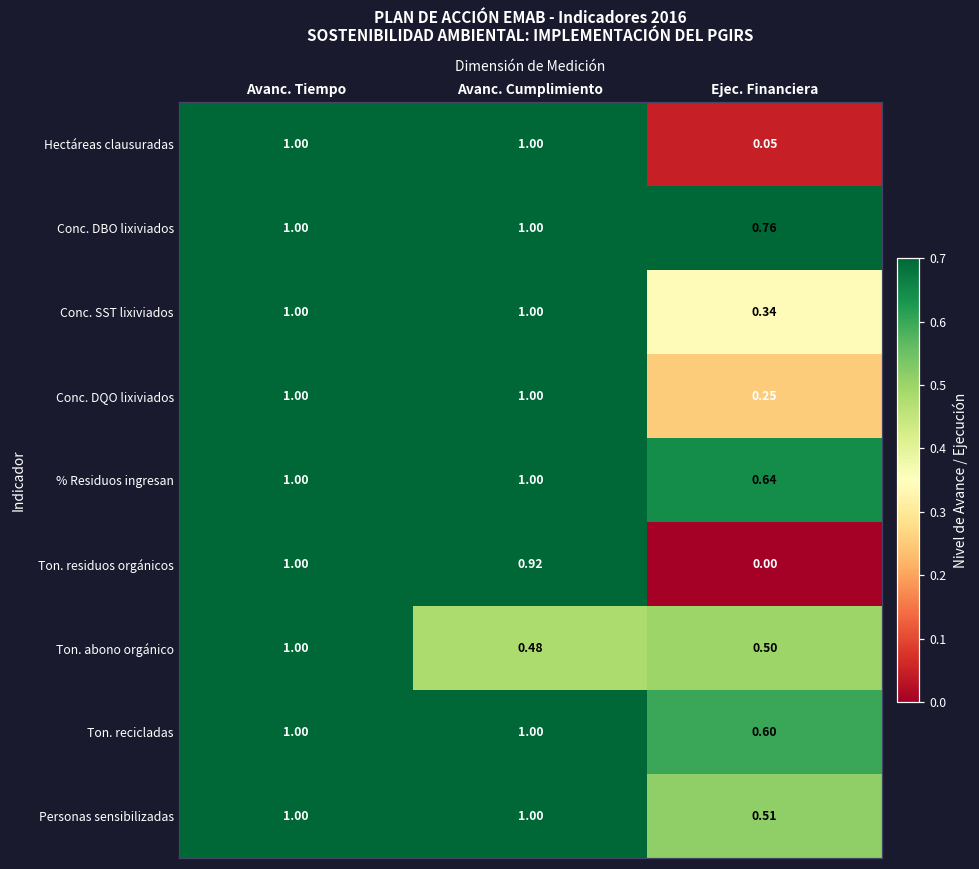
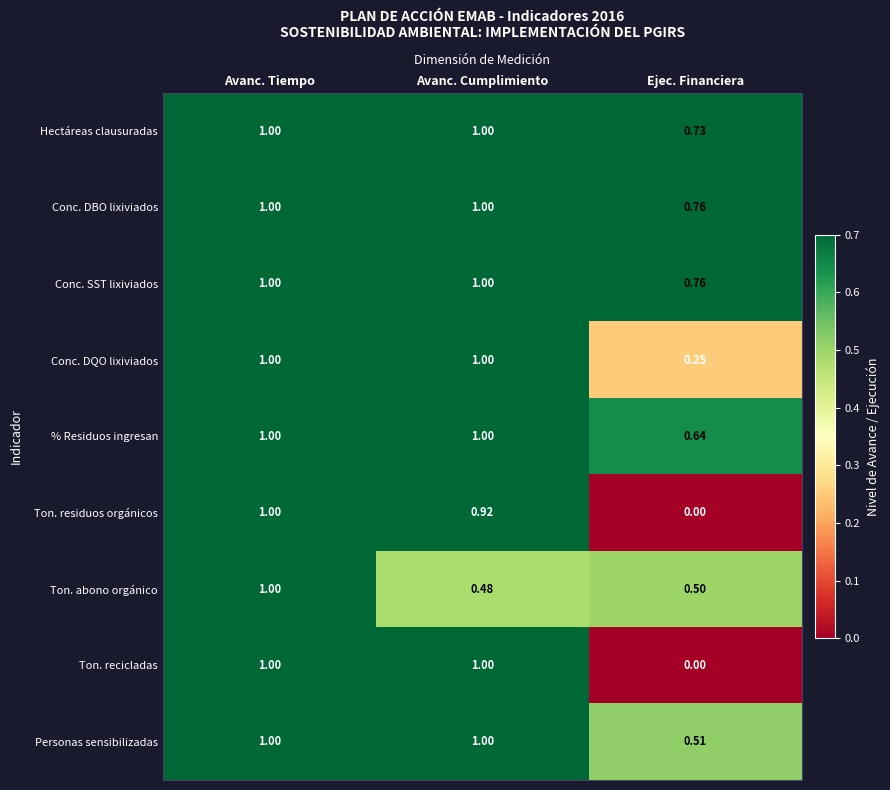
  {
    "Hectáreas clausuradas": {
      "Avanc. Tiempo": 1.00,
      "Avanc. Cumplimiento": 1.00,
-     "Ejec. Financiera": 0.05
+     "Ejec. Financiera": 0.73
    },
    "Conc. DBO lixiviados": {
      "Avanc. Tiempo": 1.00,
      "Avanc. Cumplimiento": 1.00,
      "Ejec. Financiera": 0.76
    },
    "Conc. SST lixiviados": {
      "Avanc. Tiempo": 1.00,
      "Avanc. Cumplimiento": 1.00,
-     "Ejec. Financiera": 0.34
+     "Ejec. Financiera": 0.76
    },
    "Conc. DQO lixiviados": {
      "Avanc. Tiempo": 1.00,
      "Avanc. Cumplimiento": 1.00,
      "Ejec. Financiera": 0.25
    },
    "% Residuos ingresan": {
      "Avanc. Tiempo": 1.00,
      "Avanc. Cumplimiento": 1.00,
      "Ejec. Financiera": 0.64
    },
    "Ton. residuos orgánicos": {
      "Avanc. Tiempo": 1.00,
      "Avanc. Cumplimiento": 0.92,
      "Ejec. Financiera": 0.00
    },
    "Ton. abono orgánico": {
      "Avanc. Tiempo": 1.00,
      "Avanc. Cumplimiento": 0.48,
      "Ejec. Financiera": 0.50
    },
    "Ton. recicladas": {
      "Avanc. Tiempo": 1.00,
      "Avanc. Cumplimiento": 1.00,
-     "Ejec. Financiera": 0.60
+     "Ejec. Financiera": 0.00
    },
    "Personas sensibilizadas": {
      "Avanc. Tiempo": 1.00,
      "Avanc. Cumplimiento": 1.00,
      "Ejec. Financiera": 0.51
    }
  }
